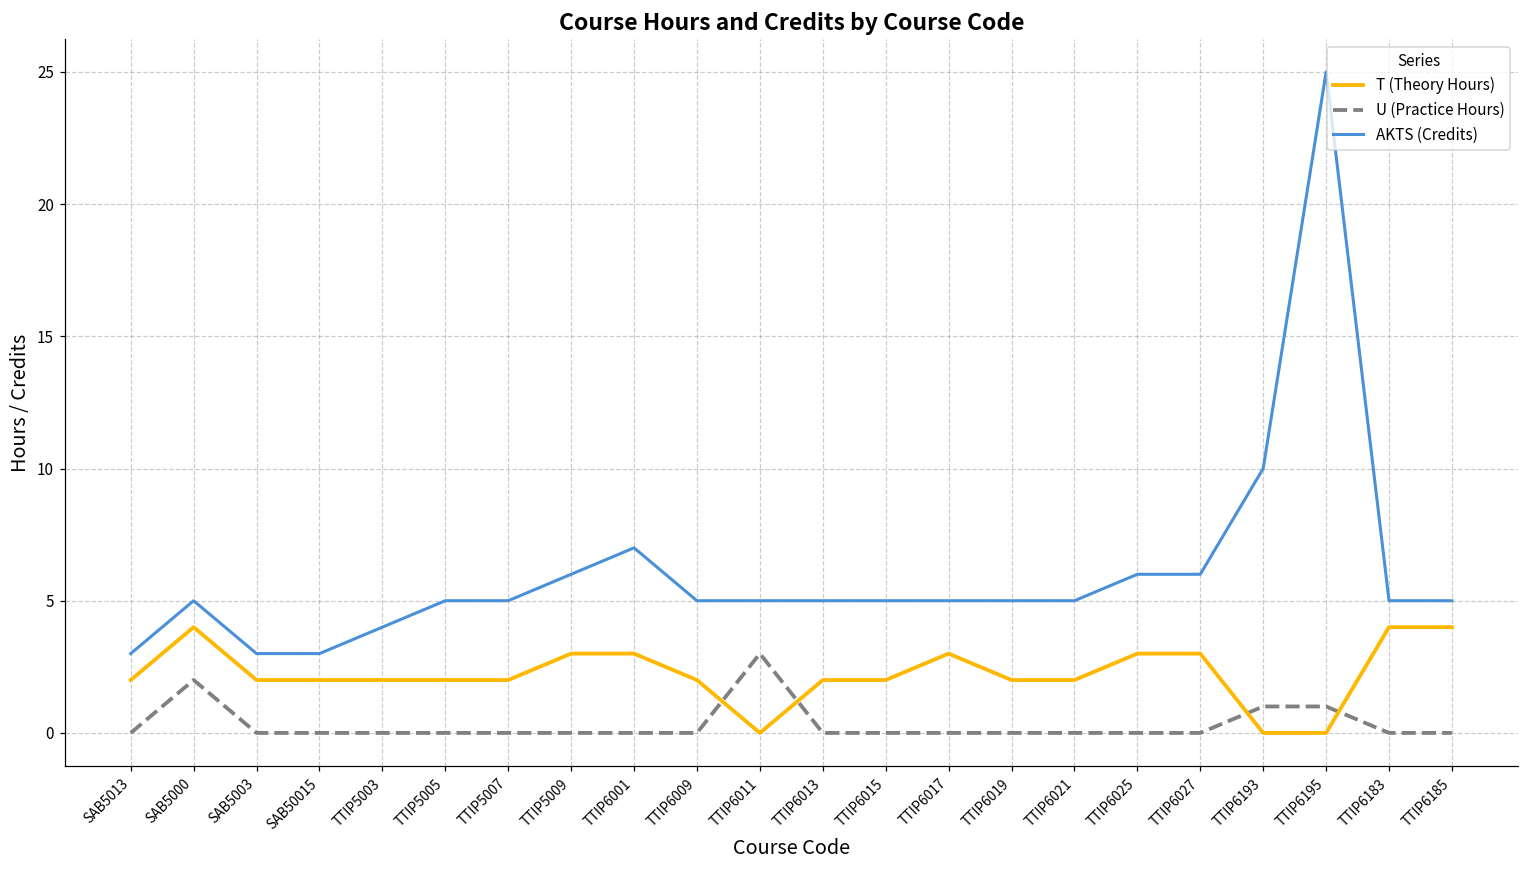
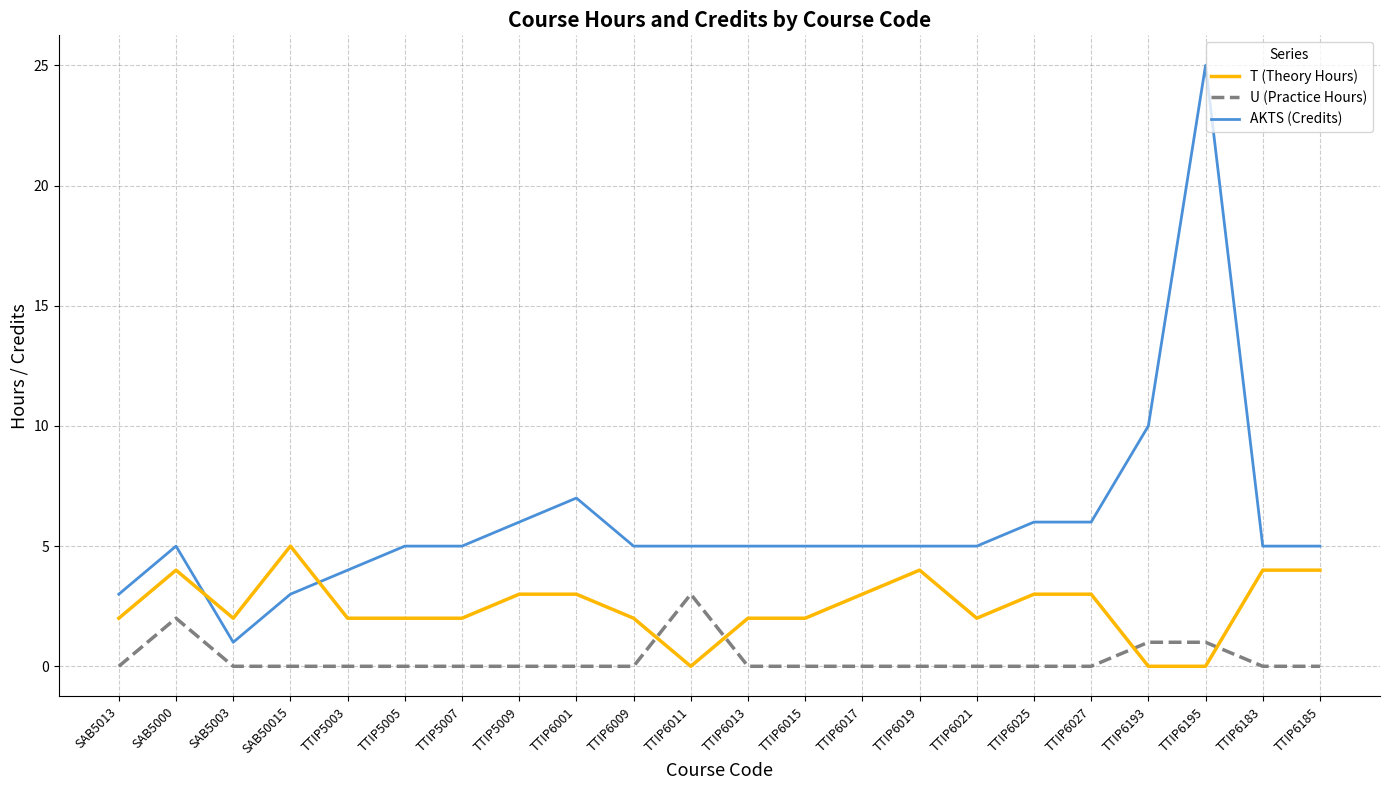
  {
    "T (Theory Hours)": {
      "SAB5013": 2,
      "SAB5000": 4,
      "SAB5003": 2,
-     "SAB50015": 2,
+     "SAB50015": 5,
      "TTIP5003": 2,
      "TTIP5005": 2,
      "TTIP5007": 2,
      "TTIP5009": 3,
      "TTIP6001": 3,
      "TTIP6009": 2,
      "TTIP6011": 0,
      "TTIP6013": 2,
      "TTIP6015": 2,
      "TTIP6017": 3,
-     "TTIP6019": 2,
+     "TTIP6019": 4,
      "TTIP6021": 2,
      "TTIP6025": 3,
      "TTIP6027": 3,
      "TTIP6193": 0,
      "TTIP6195": 0,
      "TTIP6183": 4,
      "TTIP6185": 4
    },
    "U (Practice Hours)": {
      "SAB5013": 0,
      "SAB5000": 2,
      "SAB5003": 0,
      "SAB50015": 0,
      "TTIP5003": 0,
      "TTIP5005": 0,
      "TTIP5007": 0,
      "TTIP5009": 0,
      "TTIP6001": 0,
      "TTIP6009": 0,
      "TTIP6011": 3,
      "TTIP6013": 0,
      "TTIP6015": 0,
      "TTIP6017": 0,
      "TTIP6019": 0,
      "TTIP6021": 0,
      "TTIP6025": 0,
      "TTIP6027": 0,
      "TTIP6193": 1,
      "TTIP6195": 1,
      "TTIP6183": 0,
      "TTIP6185": 0
    },
    "AKTS (Credits)": {
      "SAB5013": 3,
      "SAB5000": 5,
-     "SAB5003": 3,
+     "SAB5003": 1,
      "SAB50015": 3,
      "TTIP5003": 4,
      "TTIP5005": 5,
      "TTIP5007": 5,
      "TTIP5009": 6,
      "TTIP6001": 7,
      "TTIP6009": 5,
      "TTIP6011": 5,
      "TTIP6013": 5,
      "TTIP6015": 5,
      "TTIP6017": 5,
      "TTIP6019": 5,
      "TTIP6021": 5,
      "TTIP6025": 6,
      "TTIP6027": 6,
      "TTIP6193": 10,
      "TTIP6195": 25,
      "TTIP6183": 5,
      "TTIP6185": 5
    }
  }
